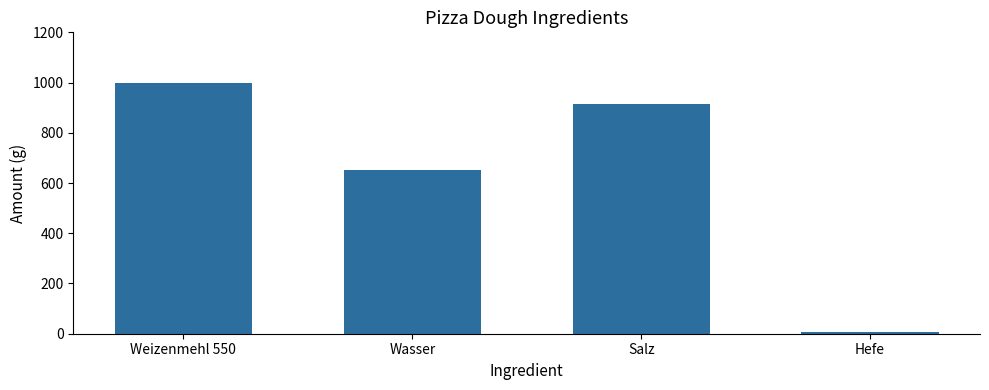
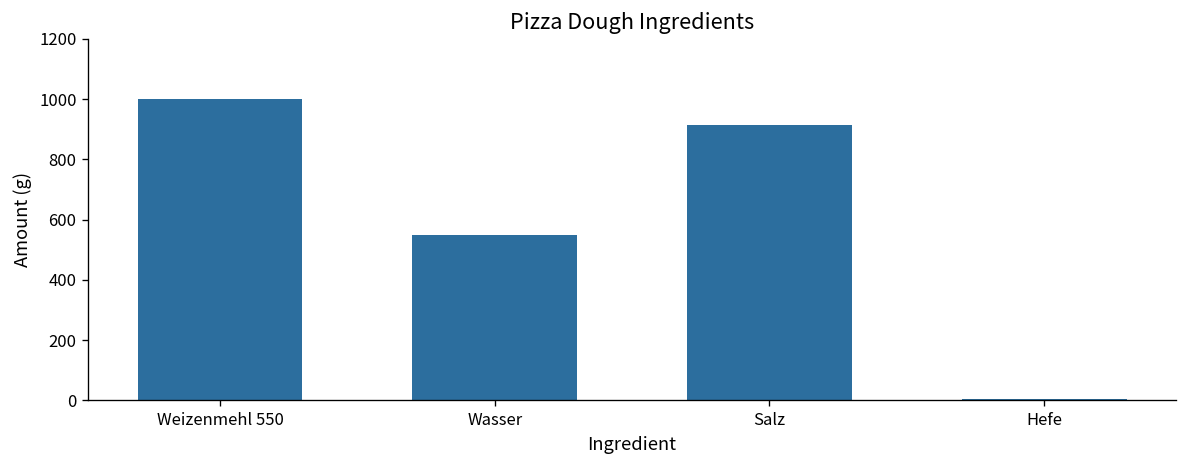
  {
    "Weizenmehl 550": 1000,
-   "Wasser": 650,
+   "Wasser": 550,
    "Salz": 910
  }
